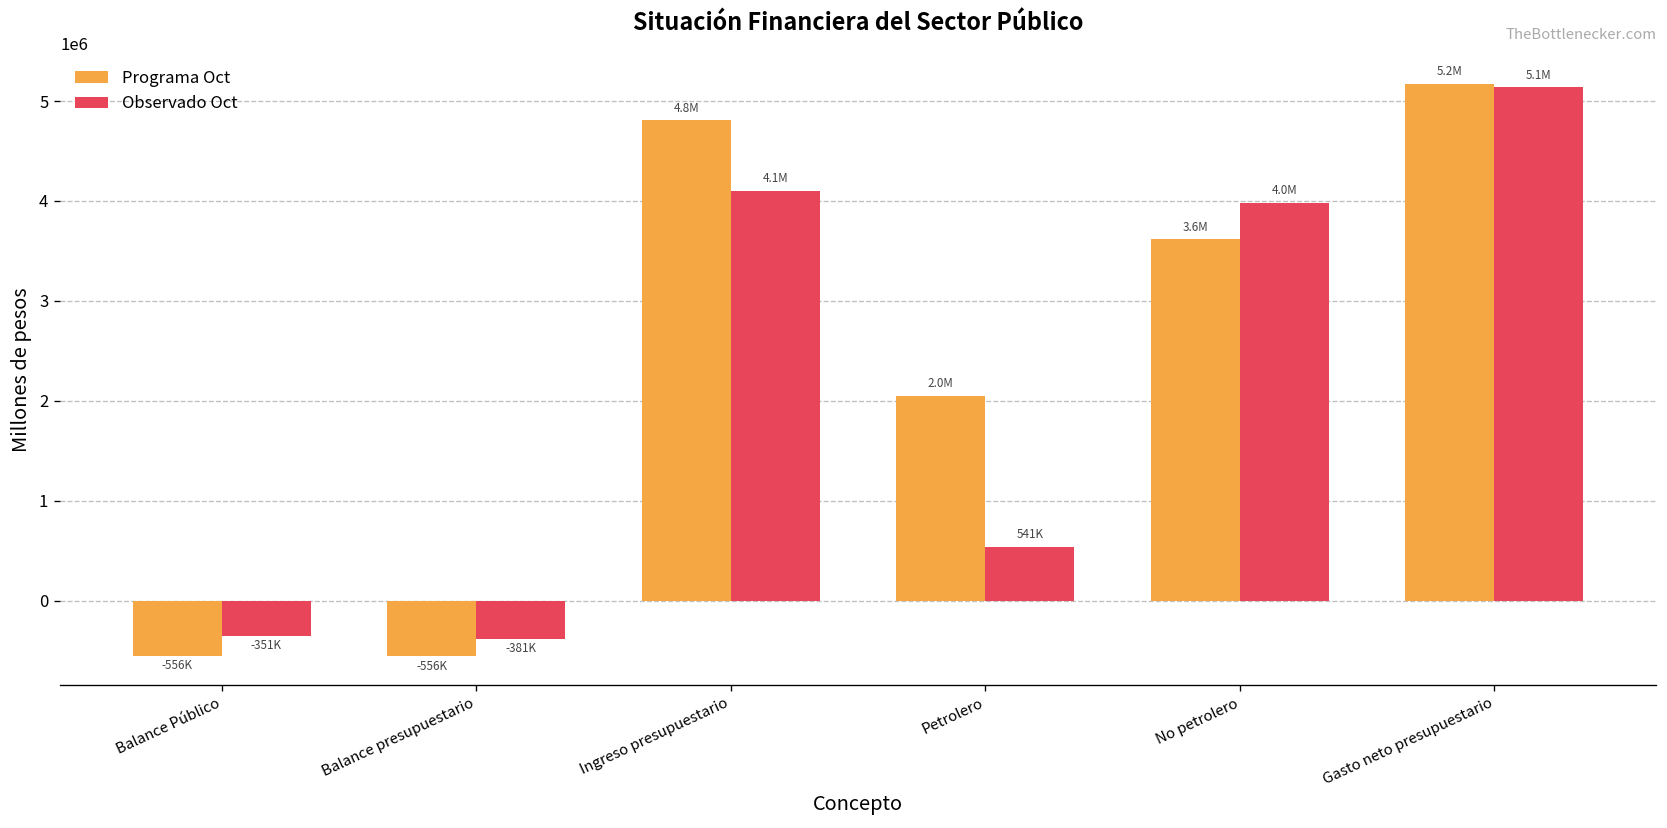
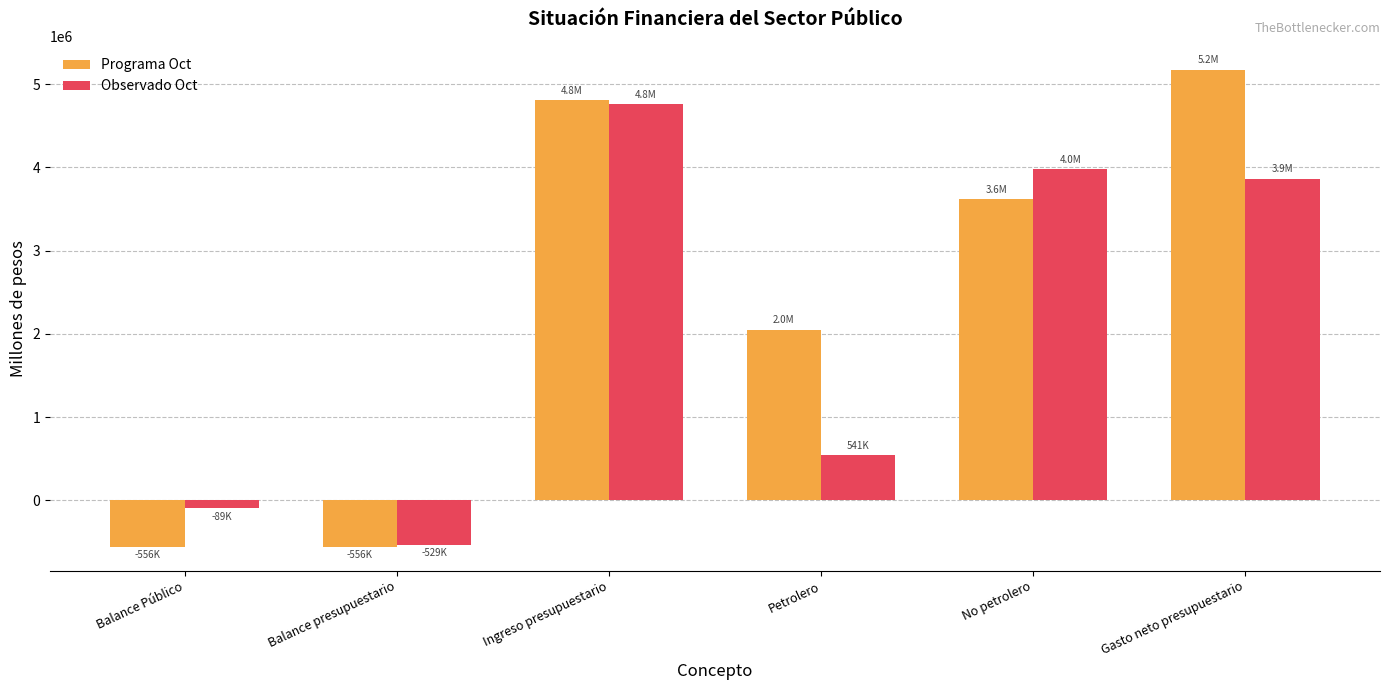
  {
    "Programa Oct": {
      "Balance Público": "-556K",
      "Balance presupuestario": "-556K",
      "Ingreso presupuestario": "4.8M",
      "Petrolero": "2.0M",
      "No petrolero": "3.6M",
      "Gasto neto presupuestario": "5.2M"
    },
    "Observado Oct": {
-     "Balance Público": "-351K",
-     "Balance presupuestario": "-381K",
-     "Ingreso presupuestario": "4.1M",
+     "Balance Público": "-89K",
+     "Balance presupuestario": "-529K",
+     "Ingreso presupuestario": "4.8M",
      "Petrolero": "541K",
      "No petrolero": "4.0M",
-     "Gasto neto presupuestario": "5.1M"
+     "Gasto neto presupuestario": "3.9M"
    }
  }
